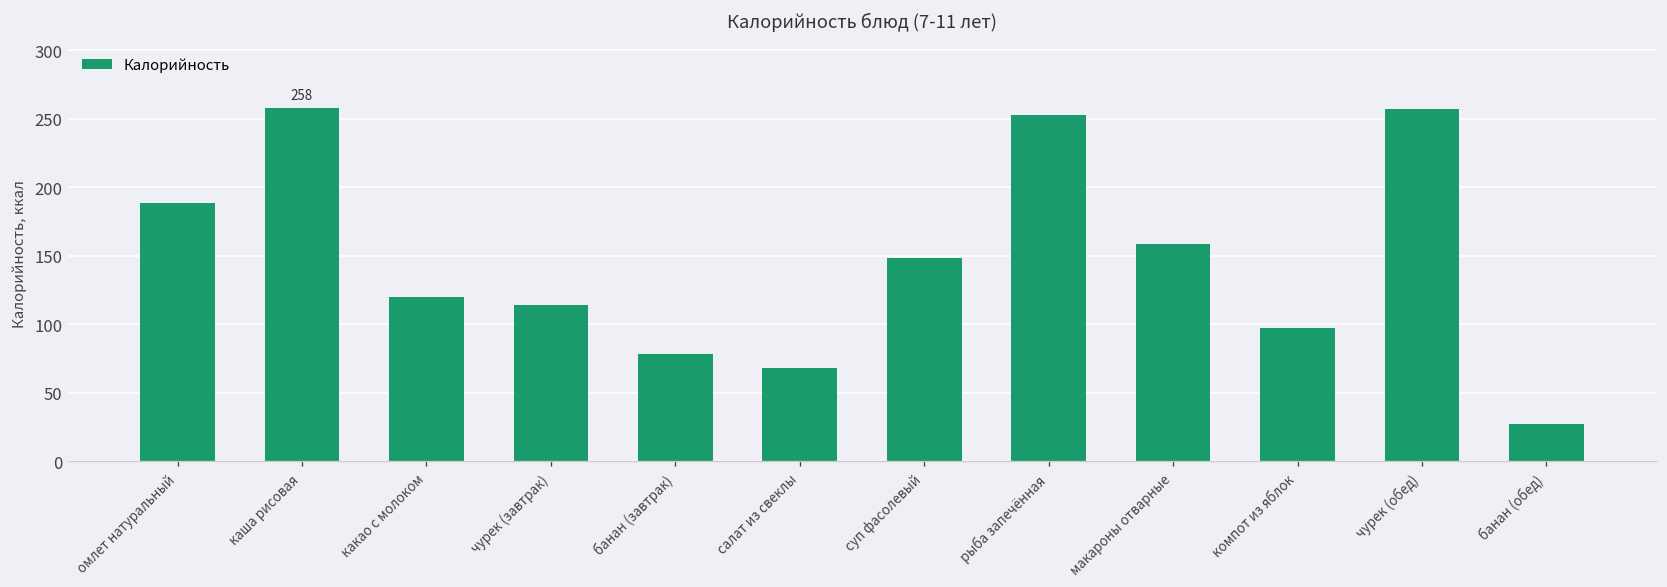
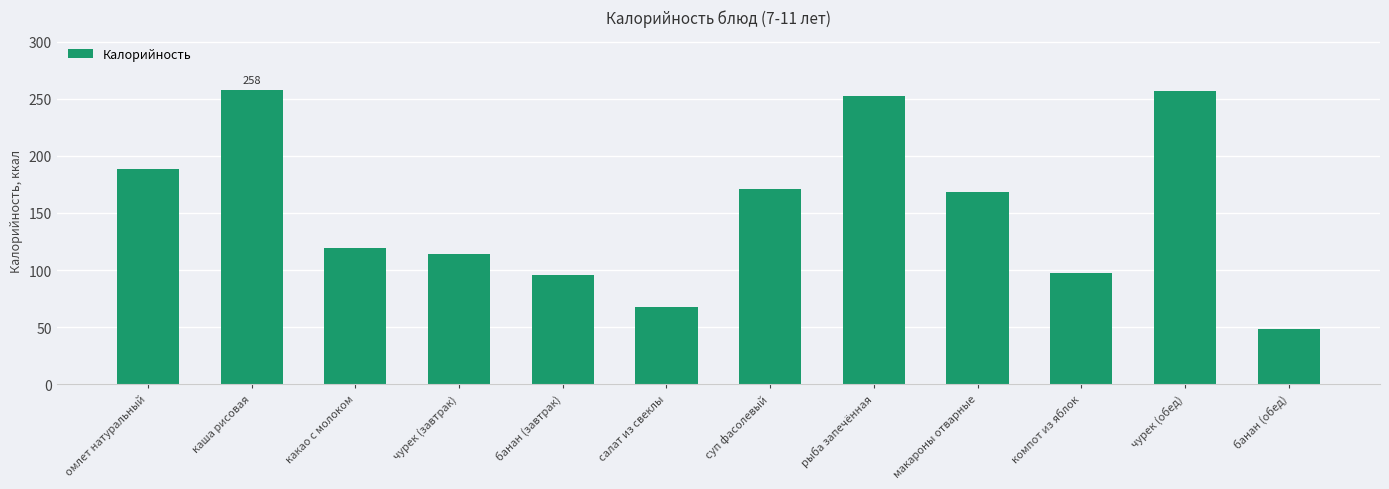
  {
    "омлет натуральный": 189,
    "какао с молоком": 120,
    "чурек (завтрак)": 114,
-   "банан (завтрак)": 78,
+   "банан (завтрак)": 96,
    "салат из свеклы": 68,
-   "суп фасолевый": 148,
+   "суп фасолевый": 171,
    "рыба запечённая": 253,
-   "макароны отварные": 158,
+   "макароны отварные": 169,
    "компот из яблок": 98,
    "чурек (обед)": 257,
-   "банан (обед)": 27
+   "банан (обед)": 48
  }
